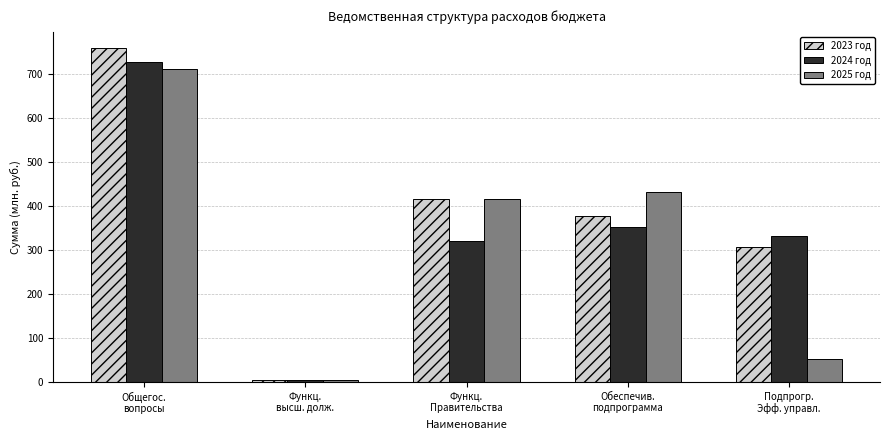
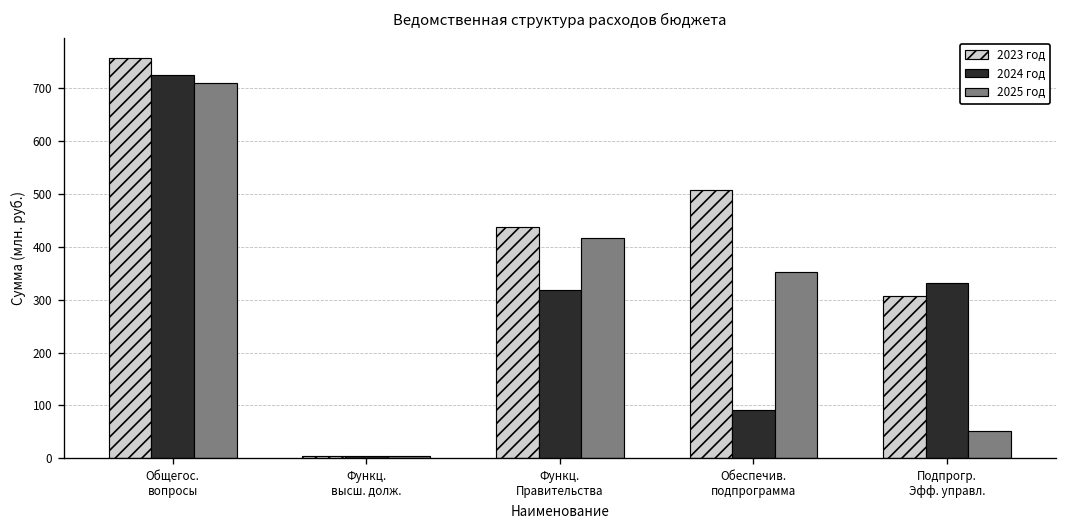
  {
    "2023 год": {
      "Общегос. вопросы": 760,
-     "Функц. Правительства": 410,
-     "Обеспечив. подпрограмма": 380,
+     "Функц. Правительства": 440,
+     "Обеспечив. подпрограмма": 510,
      "Подпрогр. Эфф. управл.": 310
    },
    "2024 год": {
      "Общегос. вопросы": 730,
      "Функц. Правительства": 320,
-     "Обеспечив. подпрограмма": 350,
+     "Обеспечив. подпрограмма": 90,
      "Подпрогр. Эфф. управл.": 330
    },
    "2025 год": {
      "Общегос. вопросы": 710,
      "Функц. Правительства": 420,
-     "Обеспечив. подпрограмма": 430,
+     "Обеспечив. подпрограмма": 350,
      "Подпрогр. Эфф. управл.": 50
    }
  }
